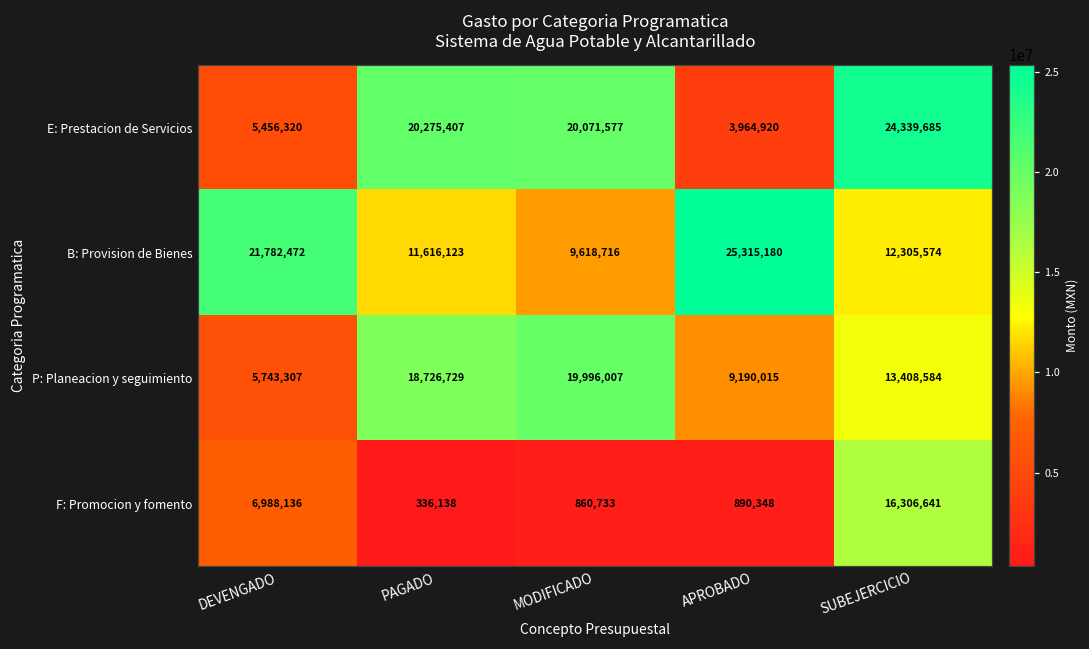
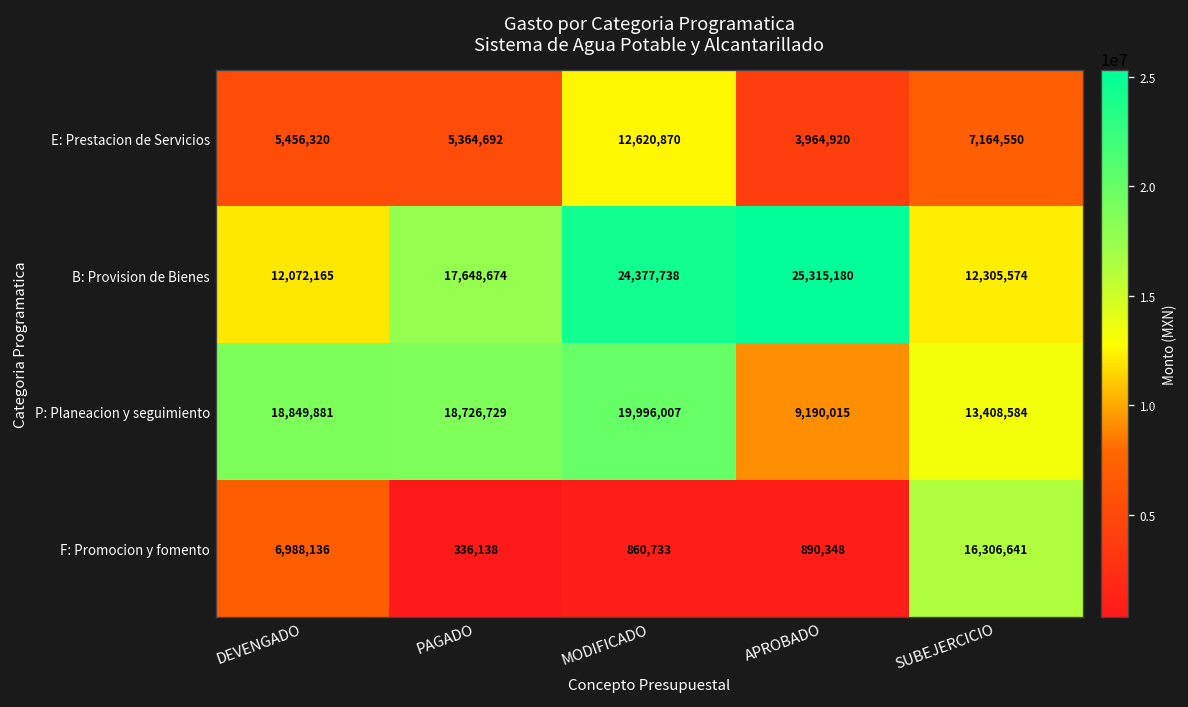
  {
    "E: Prestacion de Servicios": {
      "DEVENGADO": "5,456,320",
-     "PAGADO": "20,275,407",
-     "MODIFICADO": "20,071,577",
+     "PAGADO": "5,364,692",
+     "MODIFICADO": "12,620,870",
      "APROBADO": "3,964,920",
-     "SUBEJERCICIO": "24,339,685"
+     "SUBEJERCICIO": "7,164,550"
    },
    "B: Provision de Bienes": {
-     "DEVENGADO": "21,782,472",
-     "PAGADO": "11,616,123",
-     "MODIFICADO": "9,618,716",
+     "DEVENGADO": "12,072,165",
+     "PAGADO": "17,648,674",
+     "MODIFICADO": "24,377,738",
      "APROBADO": "25,315,180",
      "SUBEJERCICIO": "12,305,574"
    },
    "P: Planeacion y seguimiento": {
-     "DEVENGADO": "5,743,307",
+     "DEVENGADO": "18,849,881",
      "PAGADO": "18,726,729",
      "MODIFICADO": "19,996,007",
      "APROBADO": "9,190,015",
      "SUBEJERCICIO": "13,408,584"
    },
    "F: Promocion y fomento": {
      "DEVENGADO": "6,988,136",
      "PAGADO": "336,138",
      "MODIFICADO": "860,733",
      "APROBADO": "890,348",
      "SUBEJERCICIO": "16,306,641"
    }
  }
